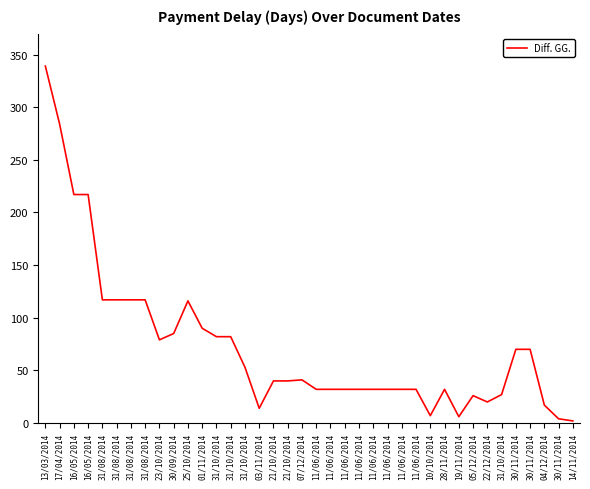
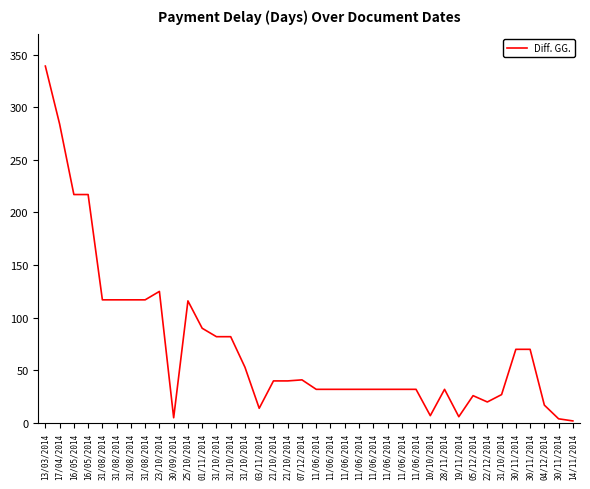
  {
    "13/03/2014": 339,
    "17/04/2014": 284,
-   "23/10/2014": 79,
-   "30/09/2014": 85,
+   "23/10/2014": 125,
+   "30/09/2014": 5,
    "25/10/2014": 116,
    "01/11/2014": 90,
    "03/11/2014": 14,
    "07/12/2014": 41,
    "10/10/2014": 7,
    "28/11/2014": 32,
    "19/11/2014": 6,
    "05/12/2014": 26,
    "22/12/2014": 20,
    "04/12/2014": 17,
    "14/11/2014": 2
  }
